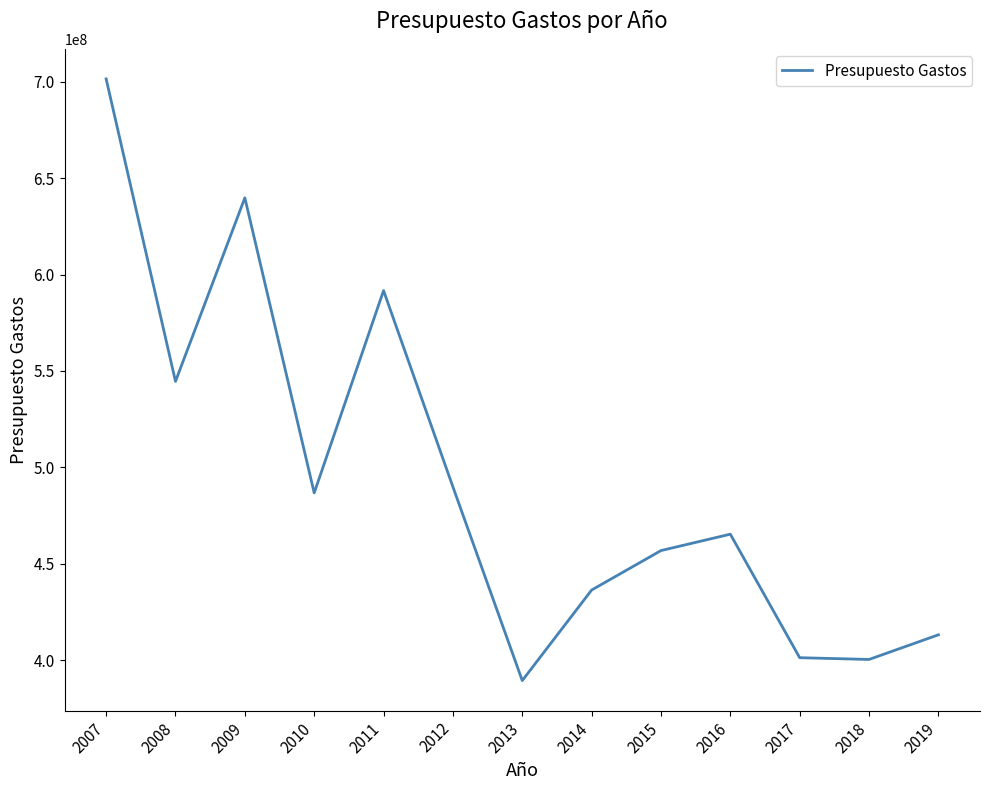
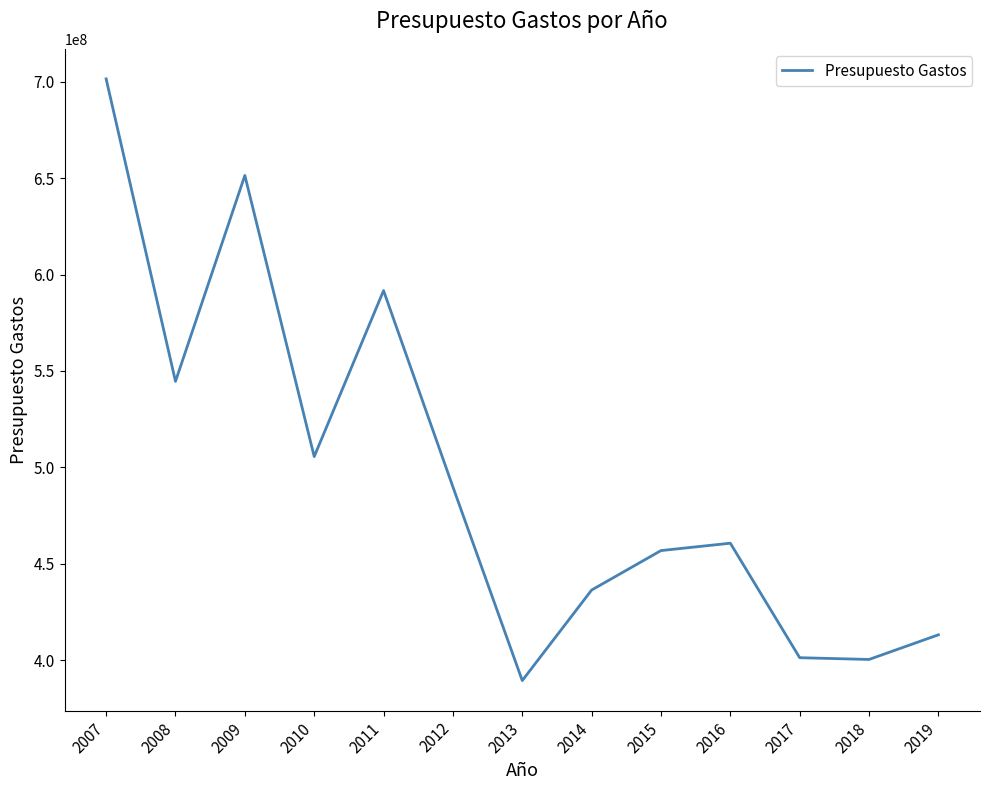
  {
    "2007": 701000000,
    "2008": 545000000,
-   "2009": 640000000,
-   "2010": 487000000,
+   "2009": 651000000,
+   "2010": 506000000,
    "2011": 592000000,
    "2012": 490000000,
    "2013": 390000000,
    "2014": 436000000,
    "2015": 457000000,
-   "2016": 465000000,
+   "2016": 461000000,
    "2017": 401000000,
    "2018": 400000000,
    "2019": 413000000
  }
